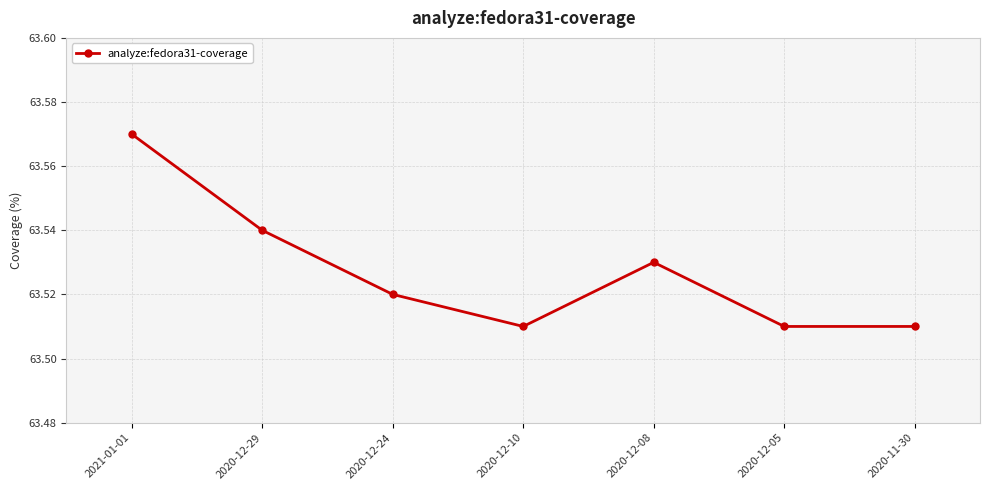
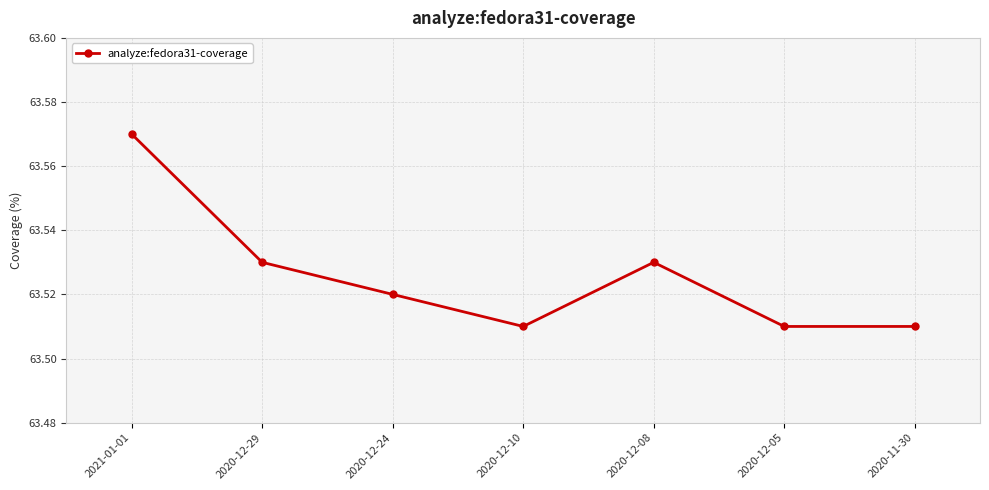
  {
    "2021-01-01": 63.57,
-   "2020-12-29": 63.54,
+   "2020-12-29": 63.53,
    "2020-12-24": 63.52,
    "2020-12-10": 63.51,
    "2020-12-08": 63.53,
    "2020-12-05": 63.51,
    "2020-11-30": 63.51
  }
